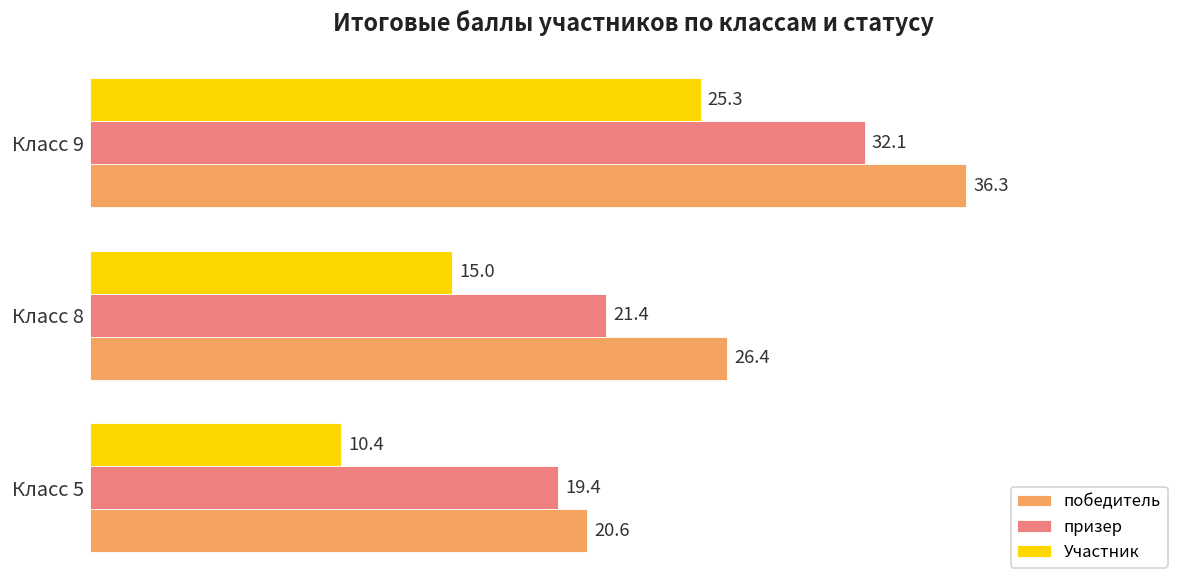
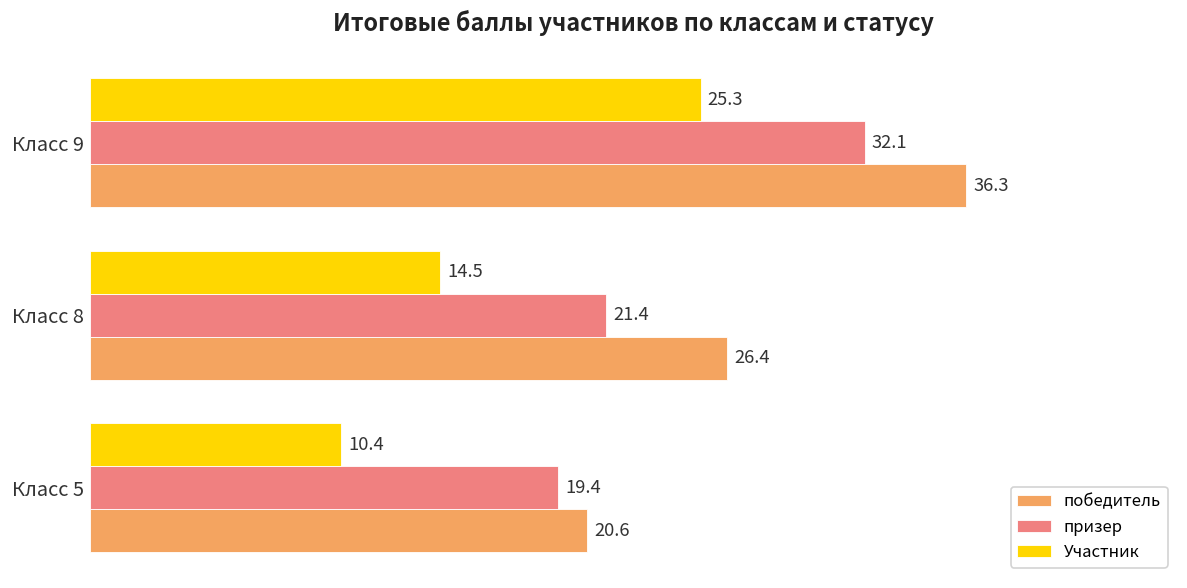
  {
    "Участник": {
      "Класс 9": 25.3,
-     "Класс 8": 15.0,
+     "Класс 8": 14.5,
      "Класс 5": 10.4
    }
  }
